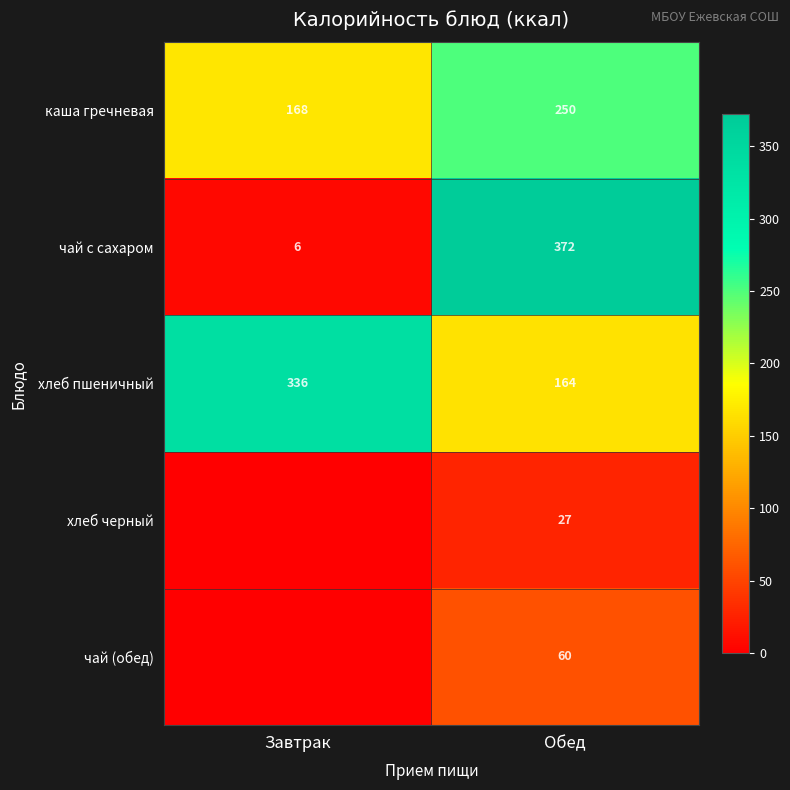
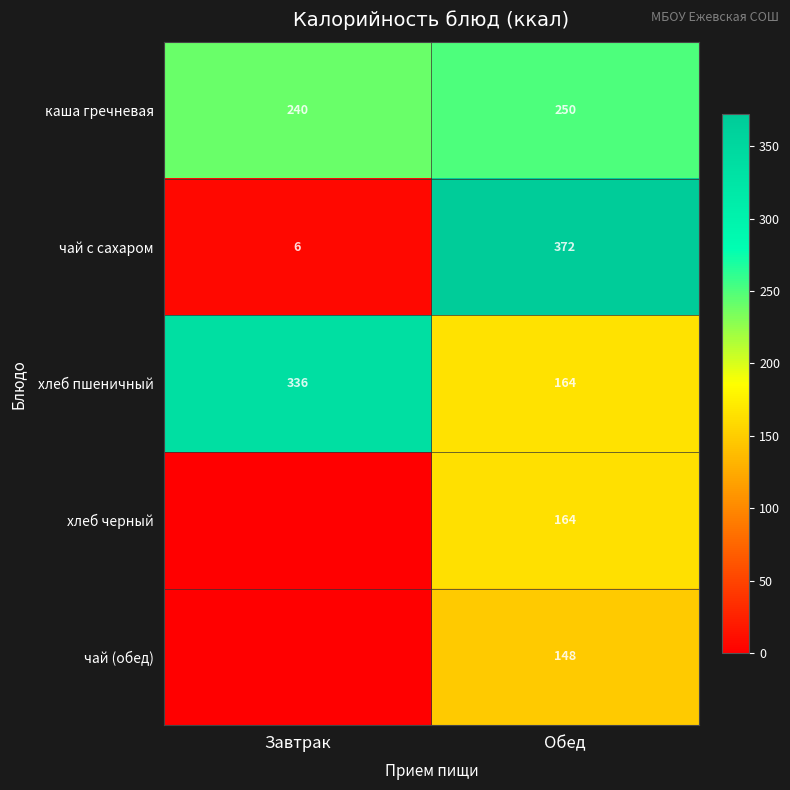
  {
    "каша гречневая": {
-     "Завтрак": 168,
+     "Завтрак": 240,
      "Обед": 250
    },
    "чай с сахаром": {
      "Завтрак": 6,
      "Обед": 372
    },
    "хлеб пшеничный": {
      "Завтрак": 336,
      "Обед": 164
    },
    "хлеб черный": {
-     "Обед": 27
+     "Обед": 164
    },
    "чай (обед)": {
-     "Обед": 60
+     "Обед": 148
    }
  }
